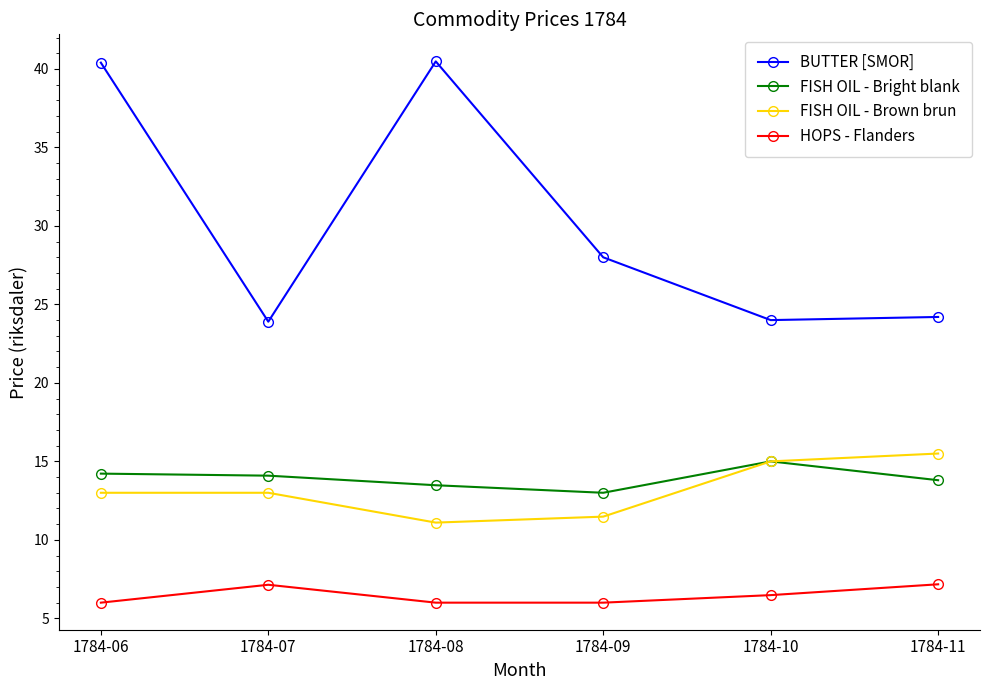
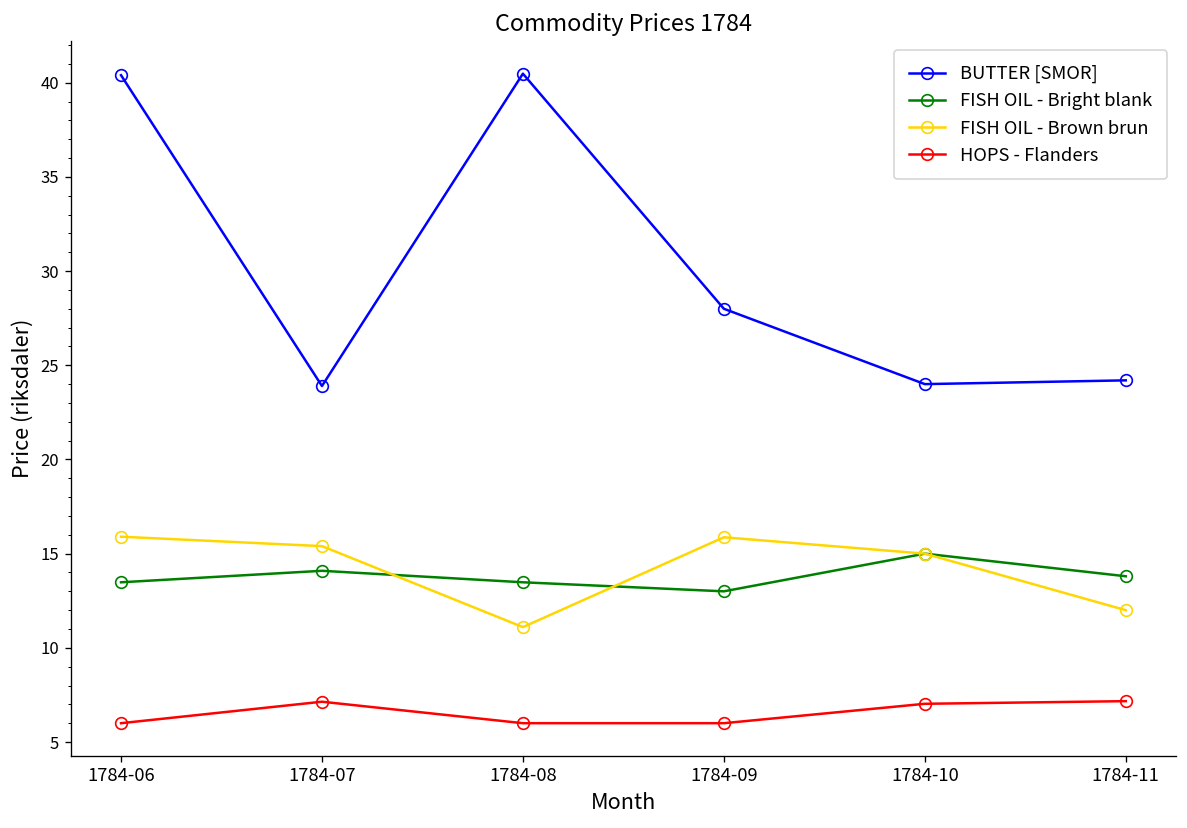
  {
    "BUTTER [SMOR]": {
      "1784-06": 40.4,
      "1784-07": 23.9,
      "1784-08": 40.5,
      "1784-09": 28.0,
      "1784-10": 24.0,
      "1784-11": 24.2
    },
    "FISH OIL - Bright blank": {
-     "1784-06": 14.2,
+     "1784-06": 13.5,
      "1784-07": 14.1,
      "1784-08": 13.5,
      "1784-09": 13.0,
      "1784-11": 13.8
    },
    "FISH OIL - Brown brun": {
-     "1784-06": 13.0,
-     "1784-07": 13.0,
+     "1784-06": 15.9,
+     "1784-07": 15.4,
      "1784-08": 11.1,
-     "1784-09": 11.5,
-     "1784-11": 15.5
+     "1784-09": 15.9,
+     "1784-11": 12.0
    },
    "HOPS - Flanders": {
      "1784-06": 6.0,
      "1784-07": 7.1,
      "1784-08": 6.0,
      "1784-09": 6.0,
-     "1784-10": 6.5,
+     "1784-10": 7.0,
      "1784-11": 7.2
    }
  }
